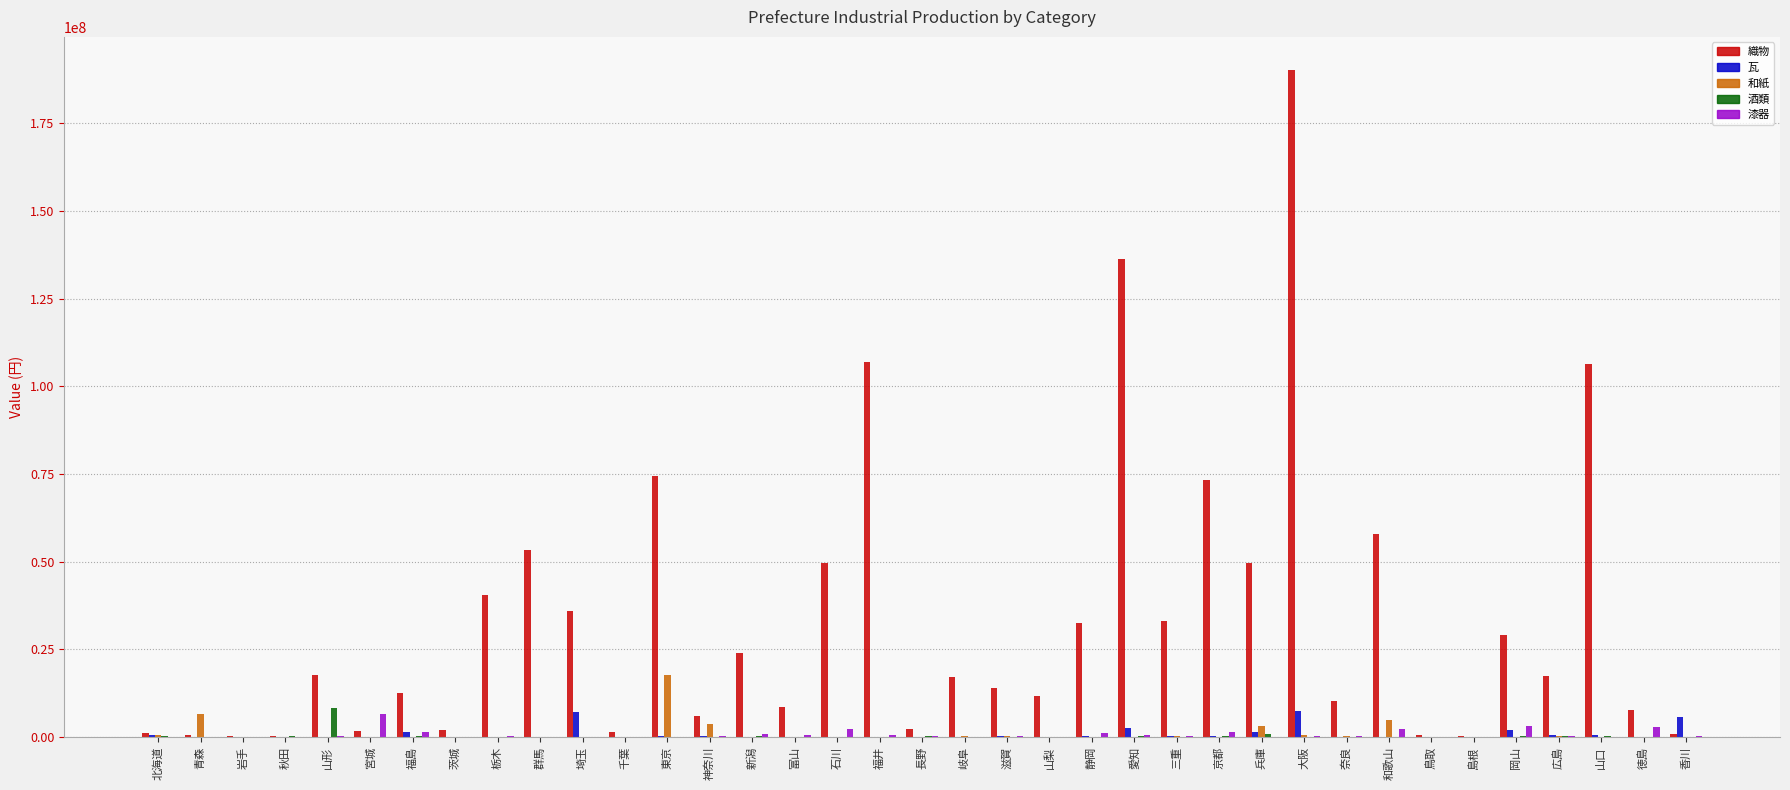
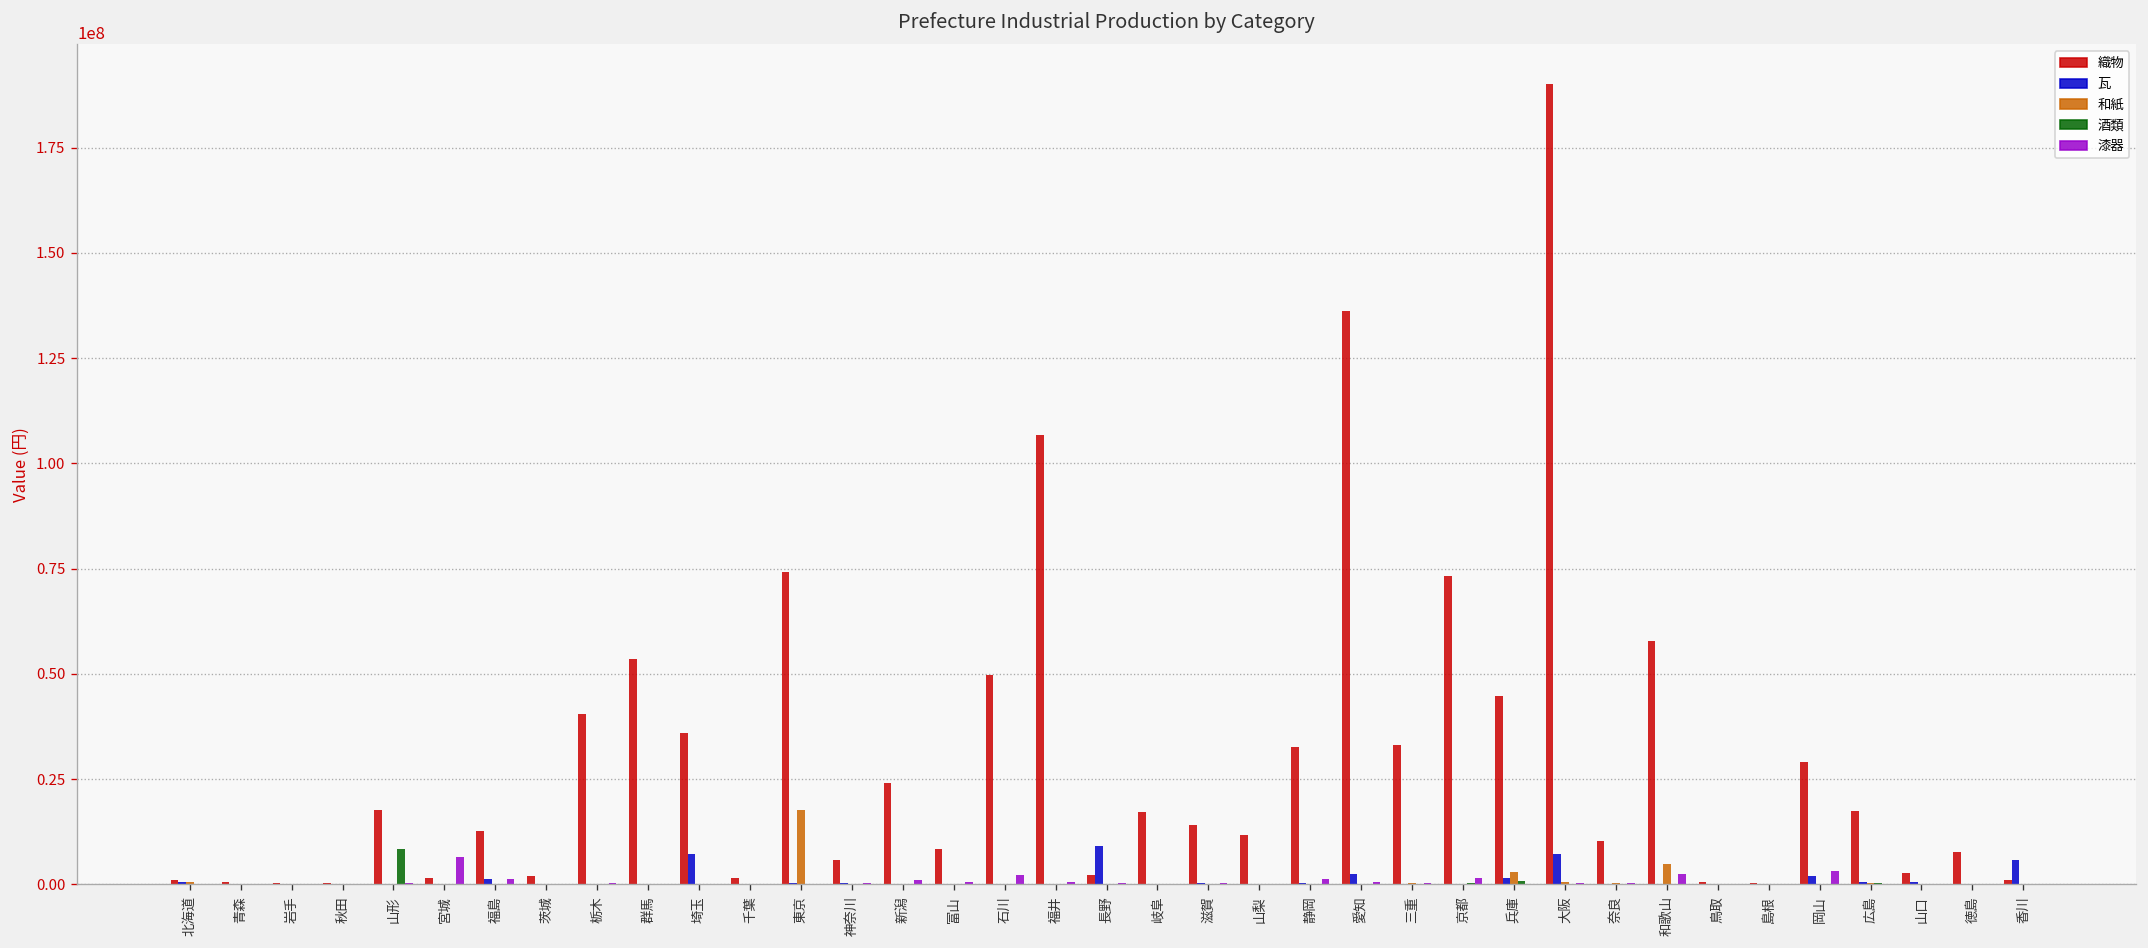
  {
    "織物": {
      "北海道": 1000000,
      "山形": 18000000,
      "宮城": 2000000,
      "福島": 13000000,
      "茨城": 2000000,
      "栃木": 41000000,
      "群馬": 53000000,
      "埼玉": 36000000,
      "千葉": 1000000,
      "東京": 74000000,
      "神奈川": 6000000,
      "新潟": 24000000,
      "富山": 8000000,
      "石川": 50000000,
      "福井": 107000000,
      "長野": 2000000,
      "岐阜": 17000000,
      "滋賀": 14000000,
      "山梨": 12000000,
      "静岡": 33000000,
      "愛知": 136000000,
      "三重": 33000000,
      "京都": 73000000,
-     "兵庫": 50000000,
+     "兵庫": 45000000,
      "大阪": 190000000,
      "奈良": 10000000,
      "和歌山": 58000000,
      "岡山": 29000000,
      "広島": 17000000,
-     "山口": 106000000,
+     "山口": 3000000,
      "徳島": 8000000,
      "香川": 1000000
    },
    "瓦": {
      "福島": 1000000,
      "埼玉": 7000000,
-     "長野": 0,
+     "長野": 9000000,
      "愛知": 2000000,
      "兵庫": 2000000,
      "大阪": 7000000,
      "岡山": 2000000,
      "香川": 6000000
    },
    "和紙": {
-     "青森": 6000000,
+     "青森": 0,
      "群馬": 0,
      "東京": 18000000,
-     "神奈川": 4000000,
+     "神奈川": 0,
      "兵庫": 3000000,
      "和歌山": 5000000,
      "鳥取": 0
    },
    "酒類": {
      "山形": 8000000,
      "兵庫": 1000000
    },
    "漆器": {
      "北海道": 0,
      "宮城": 6000000,
      "福島": 1000000,
      "新潟": 1000000,
      "石川": 2000000,
      "静岡": 1000000,
      "京都": 2000000,
      "和歌山": 2000000,
      "岡山": 3000000,
-     "徳島": 3000000
+     "徳島": 0
    }
  }
